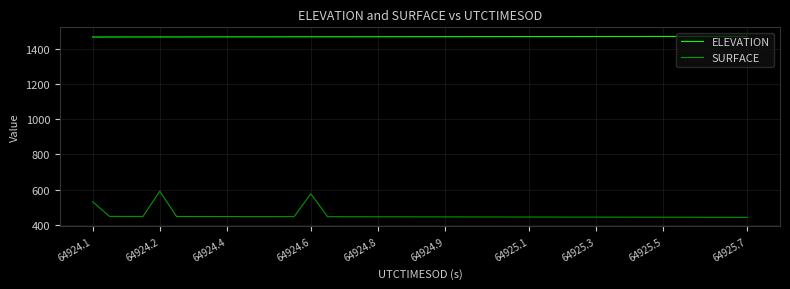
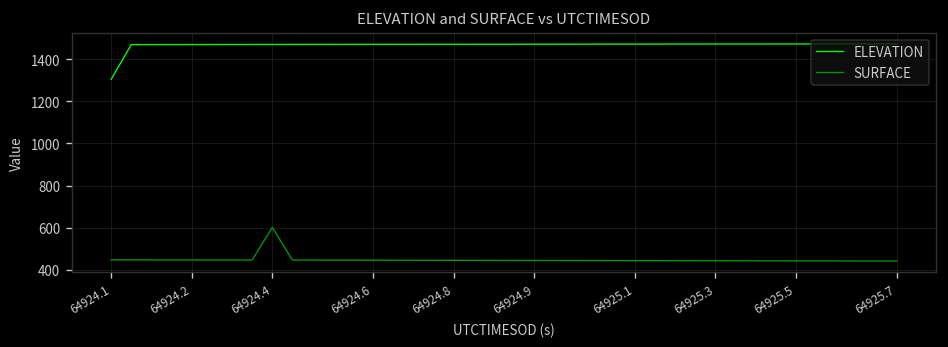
  {
    "ELEVATION": {
-     "64924.1": 1470,
+     "64924.1": 1300,
      "64924.2": 1470,
      "64924.4": 1470,
      "64924.6": 1470,
      "64924.8": 1470,
      "64924.9": 1470,
      "64925.1": 1470,
      "64925.3": 1470,
      "64925.5": 1470
    },
    "SURFACE": {
-     "64924.1": 530,
-     "64924.2": 590,
-     "64924.4": 450,
-     "64924.6": 580,
+     "64924.1": 450,
+     "64924.2": 450,
+     "64924.4": 600,
+     "64924.6": 450,
      "64924.8": 440,
      "64924.9": 440,
      "64925.1": 440,
      "64925.3": 440,
      "64925.5": 440,
      "64925.7": 440
    }
  }
